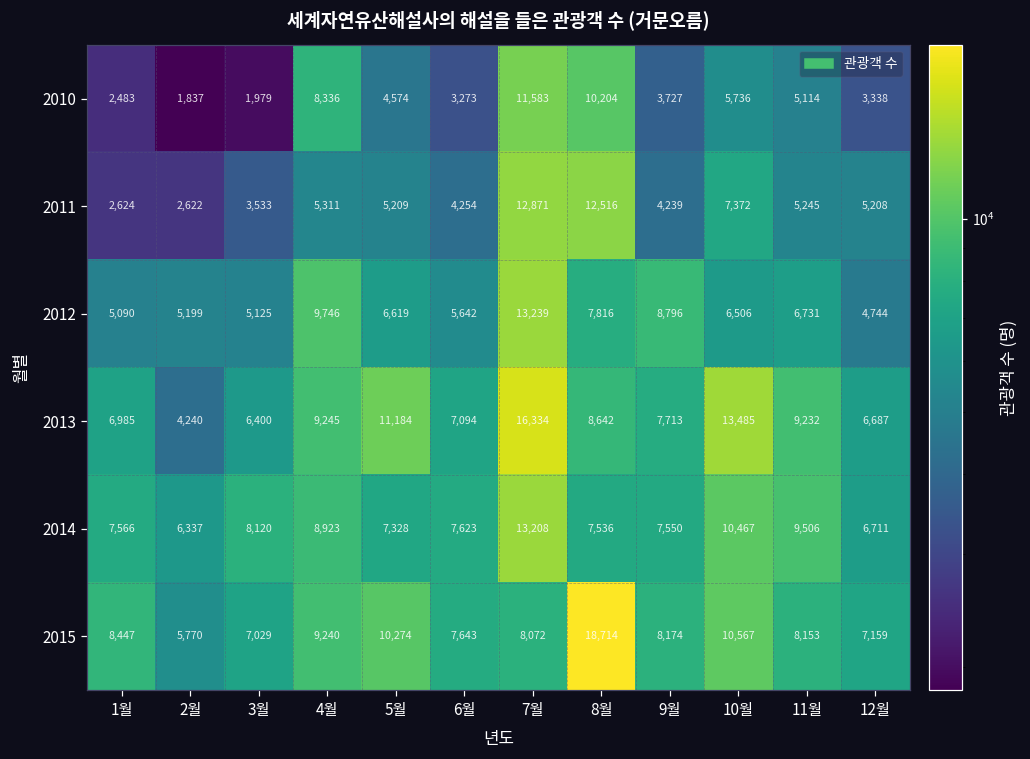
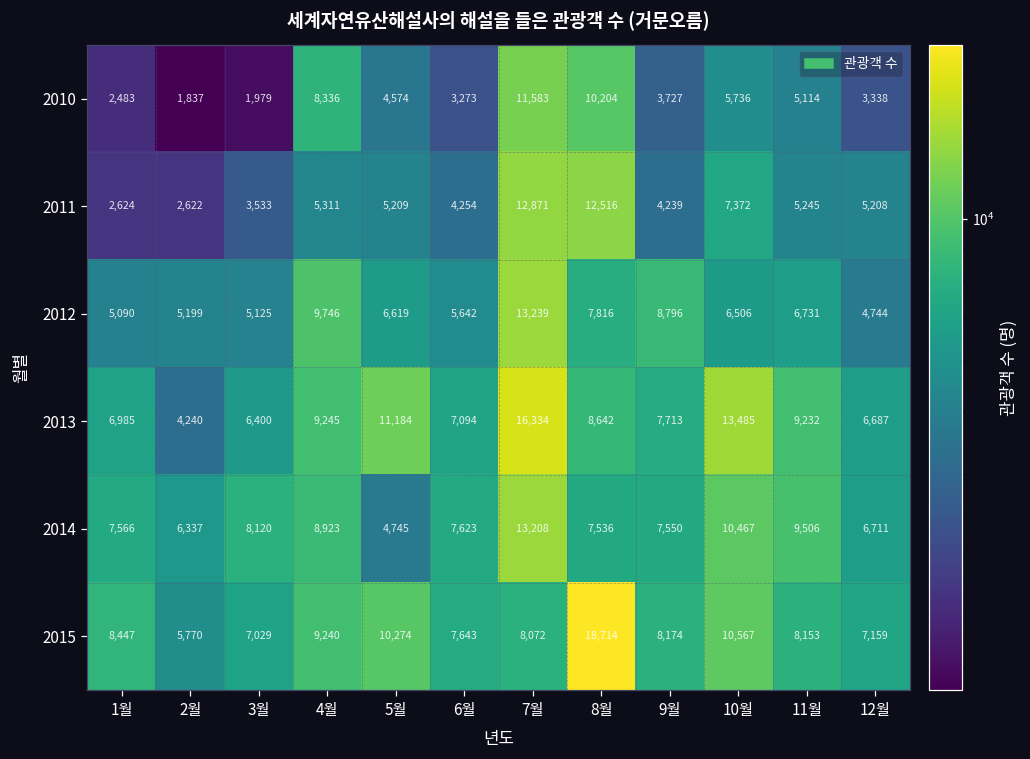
  {
    "2010": {
      "1월": "2,483",
      "2월": "1,837",
      "3월": "1,979",
      "4월": "8,336",
      "5월": "4,574",
      "6월": "3,273",
      "7월": "11,583",
      "8월": "10,204",
      "9월": "3,727",
      "10월": "5,736",
      "11월": "5,114",
      "12월": "3,338"
    },
    "2011": {
      "1월": "2,624",
      "2월": "2,622",
      "3월": "3,533",
      "4월": "5,311",
      "5월": "5,209",
      "6월": "4,254",
      "7월": "12,871",
      "8월": "12,516",
      "9월": "4,239",
      "10월": "7,372",
      "11월": "5,245",
      "12월": "5,208"
    },
    "2012": {
      "1월": "5,090",
      "2월": "5,199",
      "3월": "5,125",
      "4월": "9,746",
      "5월": "6,619",
      "6월": "5,642",
      "7월": "13,239",
      "8월": "7,816",
      "9월": "8,796",
      "10월": "6,506",
      "11월": "6,731",
      "12월": "4,744"
    },
    "2013": {
      "1월": "6,985",
      "2월": "4,240",
      "3월": "6,400",
      "4월": "9,245",
      "5월": "11,184",
      "6월": "7,094",
      "7월": "16,334",
      "8월": "8,642",
      "9월": "7,713",
      "10월": "13,485",
      "11월": "9,232",
      "12월": "6,687"
    },
    "2014": {
      "1월": "7,566",
      "2월": "6,337",
      "3월": "8,120",
      "4월": "8,923",
-     "5월": "7,328",
+     "5월": "4,745",
      "6월": "7,623",
      "7월": "13,208",
      "8월": "7,536",
      "9월": "7,550",
      "10월": "10,467",
      "11월": "9,506",
      "12월": "6,711"
    },
    "2015": {
      "1월": "8,447",
      "2월": "5,770",
      "3월": "7,029",
      "4월": "9,240",
      "5월": "10,274",
      "6월": "7,643",
      "7월": "8,072",
      "8월": "18,714",
      "9월": "8,174",
      "10월": "10,567",
      "11월": "8,153",
      "12월": "7,159"
    }
  }
